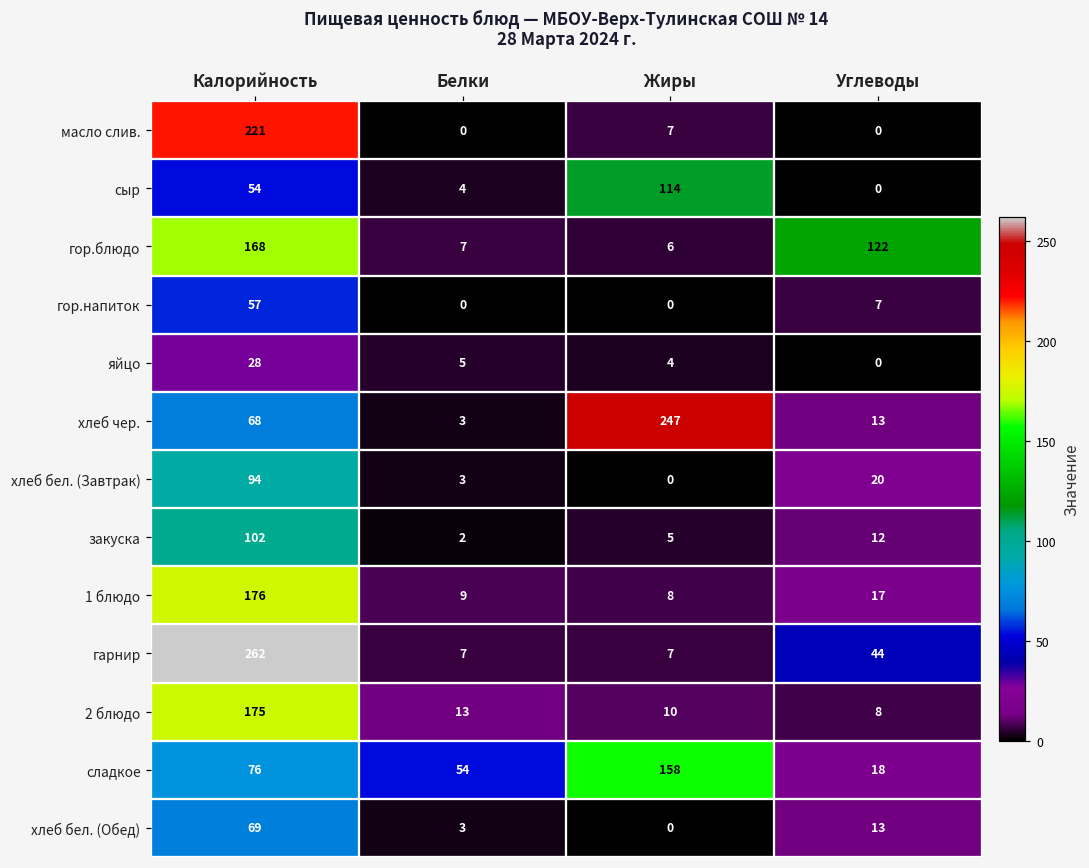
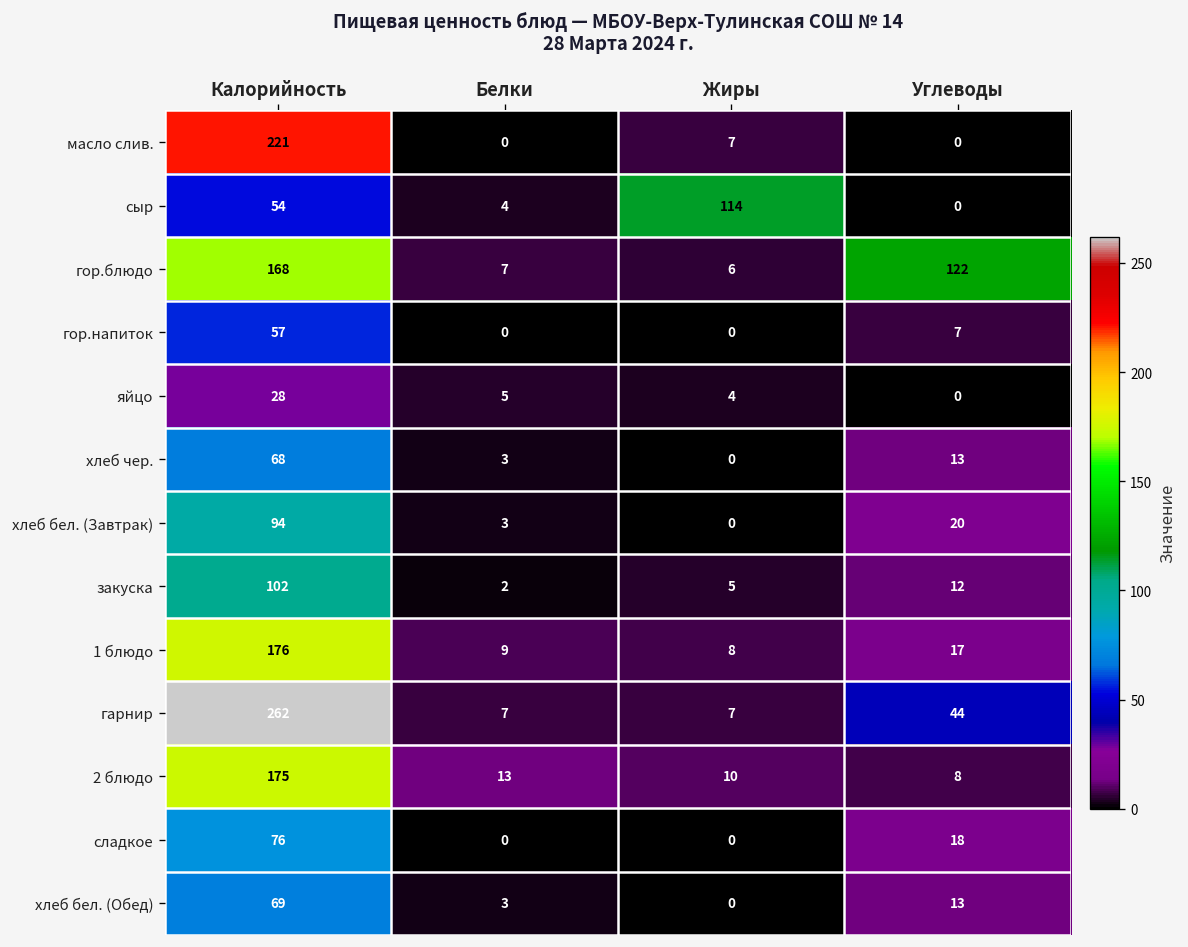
  {
    "масло слив.": {
      "Калорийность": 221,
      "Белки": 0,
      "Жиры": 7,
      "Углеводы": 0
    },
    "сыр": {
      "Калорийность": 54,
      "Белки": 4,
      "Жиры": 114,
      "Углеводы": 0
    },
    "гор.блюдо": {
      "Калорийность": 168,
      "Белки": 7,
      "Жиры": 6,
      "Углеводы": 122
    },
    "гор.напиток": {
      "Калорийность": 57,
      "Белки": 0,
      "Жиры": 0,
      "Углеводы": 7
    },
    "яйцо": {
      "Калорийность": 28,
      "Белки": 5,
      "Жиры": 4,
      "Углеводы": 0
    },
    "хлеб чер.": {
      "Калорийность": 68,
      "Белки": 3,
-     "Жиры": 247,
+     "Жиры": 0,
      "Углеводы": 13
    },
    "хлеб бел. (Завтрак)": {
      "Калорийность": 94,
      "Белки": 3,
      "Жиры": 0,
      "Углеводы": 20
    },
    "закуска": {
      "Калорийность": 102,
      "Белки": 2,
      "Жиры": 5,
      "Углеводы": 12
    },
    "1 блюдо": {
      "Калорийность": 176,
      "Белки": 9,
      "Жиры": 8,
      "Углеводы": 17
    },
    "гарнир": {
      "Калорийность": 262,
      "Белки": 7,
      "Жиры": 7,
      "Углеводы": 44
    },
    "2 блюдо": {
      "Калорийность": 175,
      "Белки": 13,
      "Жиры": 10,
      "Углеводы": 8
    },
    "сладкое": {
      "Калорийность": 76,
-     "Белки": 54,
-     "Жиры": 158,
+     "Белки": 0,
+     "Жиры": 0,
      "Углеводы": 18
    },
    "хлеб бел. (Обед)": {
      "Калорийность": 69,
      "Белки": 3,
      "Жиры": 0,
      "Углеводы": 13
    }
  }
